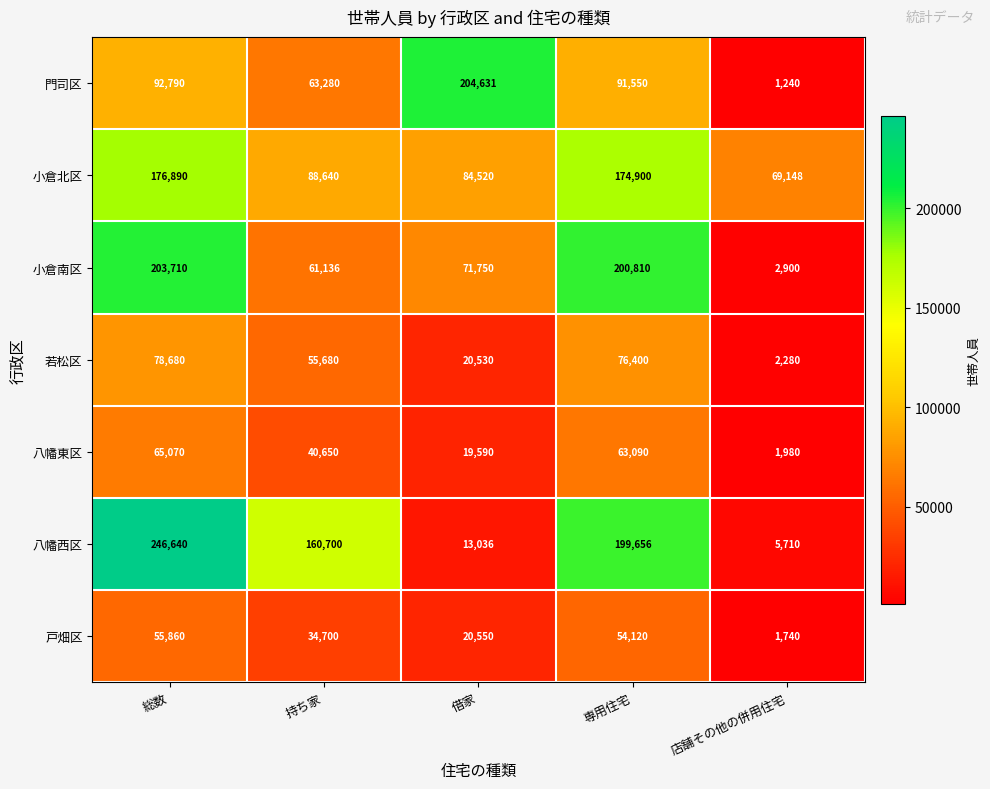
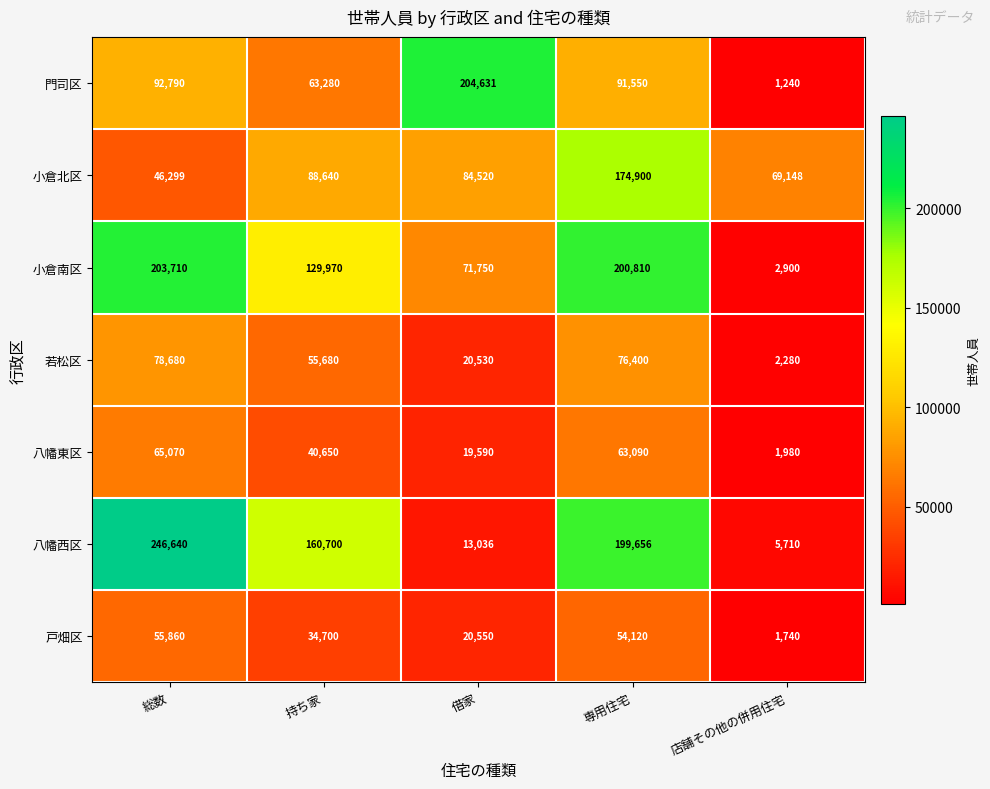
  {
    "門司区": {
      "総数": "92,790",
      "持ち家": "63,280",
      "借家": "204,631",
      "専用住宅": "91,550",
      "店舗その他の併用住宅": "1,240"
    },
    "小倉北区": {
-     "総数": "176,890",
+     "総数": "46,299",
      "持ち家": "88,640",
      "借家": "84,520",
      "専用住宅": "174,900",
      "店舗その他の併用住宅": "69,148"
    },
    "小倉南区": {
      "総数": "203,710",
-     "持ち家": "61,136",
+     "持ち家": "129,970",
      "借家": "71,750",
      "専用住宅": "200,810",
      "店舗その他の併用住宅": "2,900"
    },
    "若松区": {
      "総数": "78,680",
      "持ち家": "55,680",
      "借家": "20,530",
      "専用住宅": "76,400",
      "店舗その他の併用住宅": "2,280"
    },
    "八幡東区": {
      "総数": "65,070",
      "持ち家": "40,650",
      "借家": "19,590",
      "専用住宅": "63,090",
      "店舗その他の併用住宅": "1,980"
    },
    "八幡西区": {
      "総数": "246,640",
      "持ち家": "160,700",
      "借家": "13,036",
      "専用住宅": "199,656",
      "店舗その他の併用住宅": "5,710"
    },
    "戸畑区": {
      "総数": "55,860",
      "持ち家": "34,700",
      "借家": "20,550",
      "専用住宅": "54,120",
      "店舗その他の併用住宅": "1,740"
    }
  }
